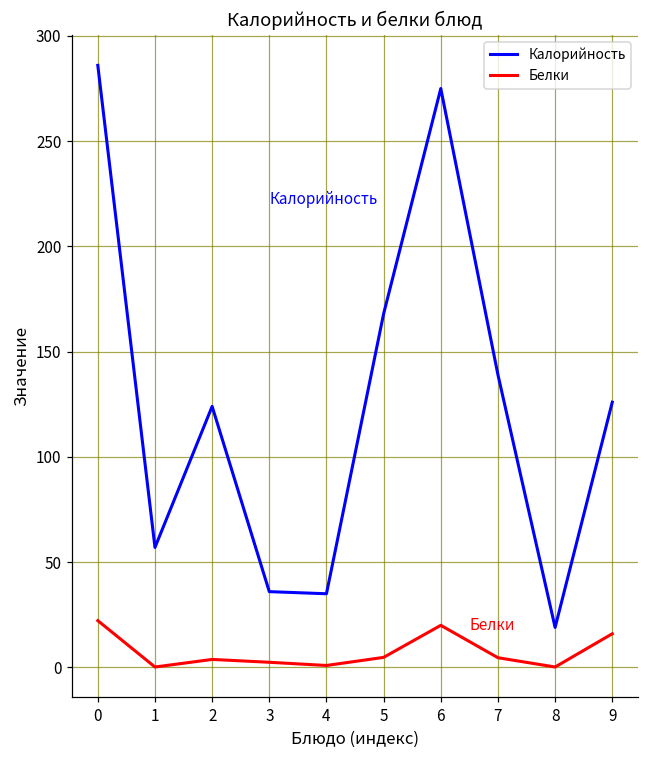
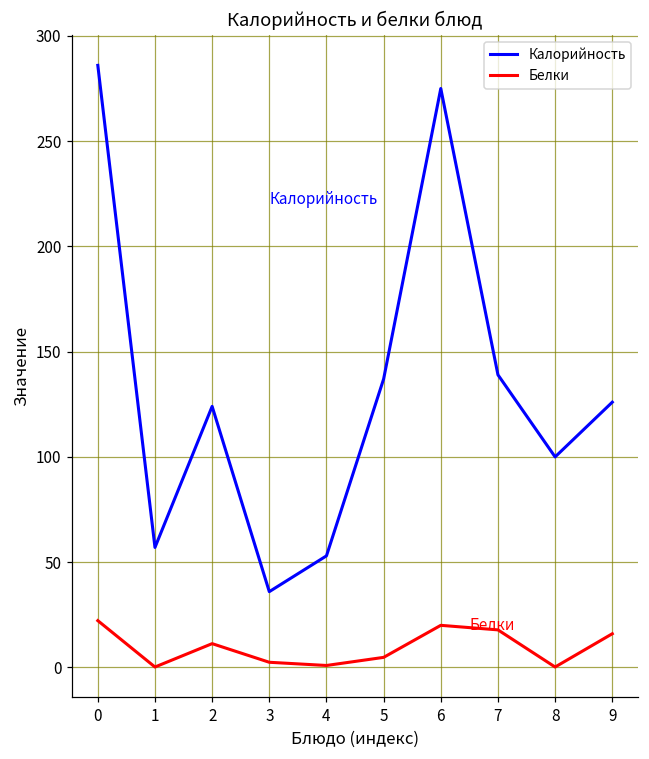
  {
    "Калорийность": {
      "0": 286,
      "1": 57,
      "2": 124,
      "3": 36,
-     "4": 35,
-     "5": 168,
+     "4": 53,
+     "5": 137,
      "6": 275,
      "7": 139,
-     "8": 19,
+     "8": 100,
      "9": 126
    },
    "Белки": {
      "0": 22,
      "1": 0,
-     "2": 4,
+     "2": 11,
      "3": 2,
      "4": 1,
      "5": 5,
      "6": 20,
-     "7": 5,
+     "7": 18,
      "8": 0,
      "9": 16
    }
  }
